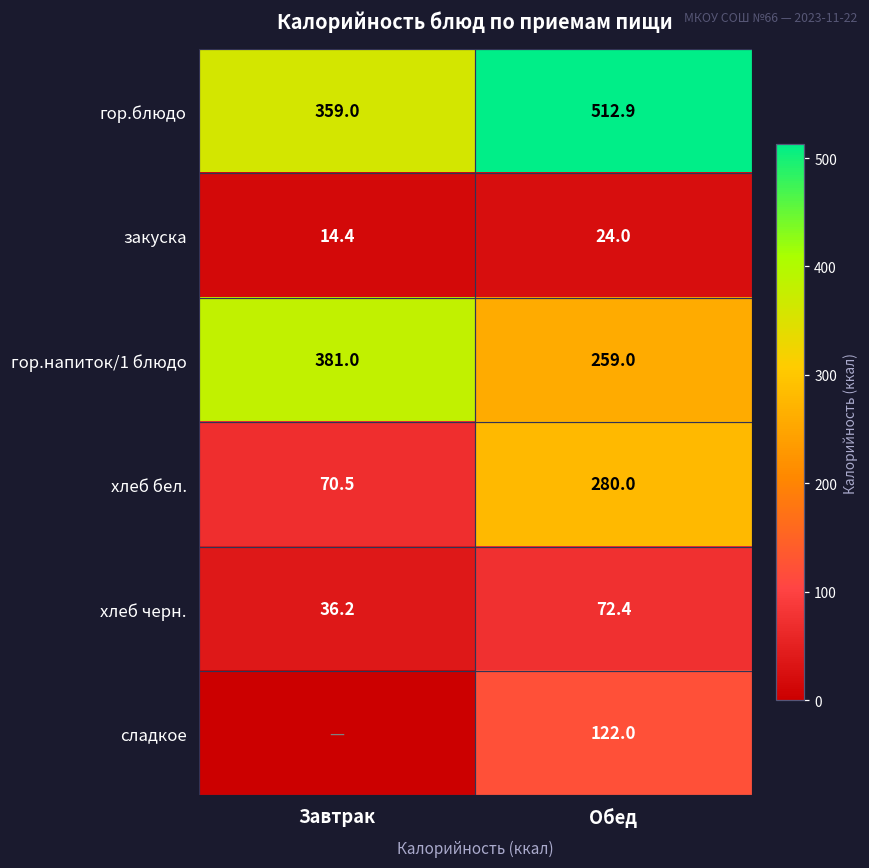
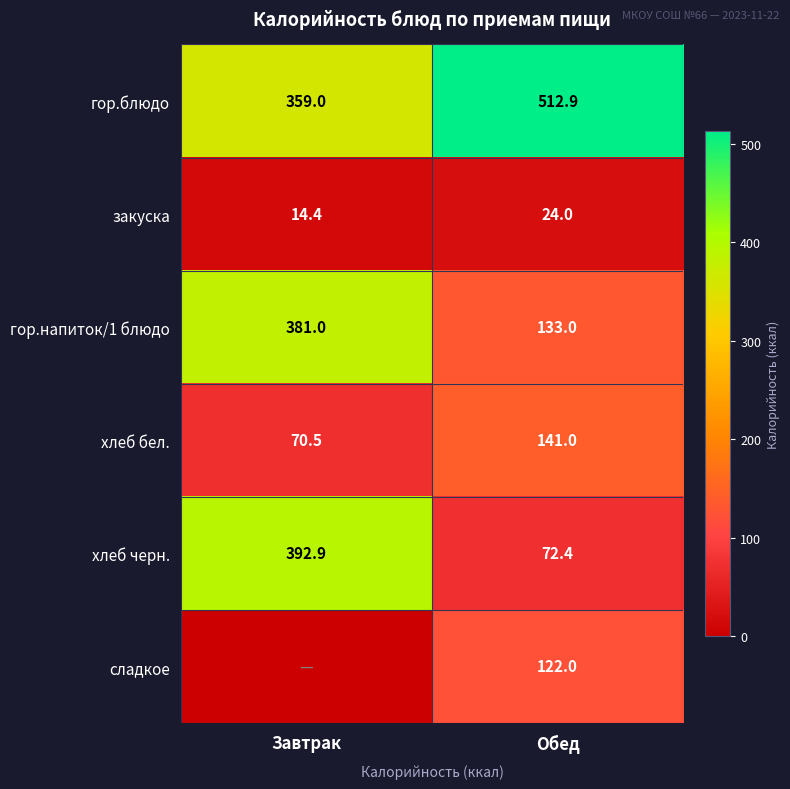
  {
    "гор.блюдо": {
      "Завтрак": 359.0,
      "Обед": 512.9
    },
    "закуска": {
      "Завтрак": 14.4,
      "Обед": 24.0
    },
    "гор.напиток/1 блюдо": {
      "Завтрак": 381.0,
-     "Обед": 259.0
+     "Обед": 133.0
    },
    "хлеб бел.": {
      "Завтрак": 70.5,
-     "Обед": 280.0
+     "Обед": 141.0
    },
    "хлеб черн.": {
-     "Завтрак": 36.2,
+     "Завтрак": 392.9,
      "Обед": 72.4
    },
    "сладкое": {
      "Обед": 122.0
    }
  }
